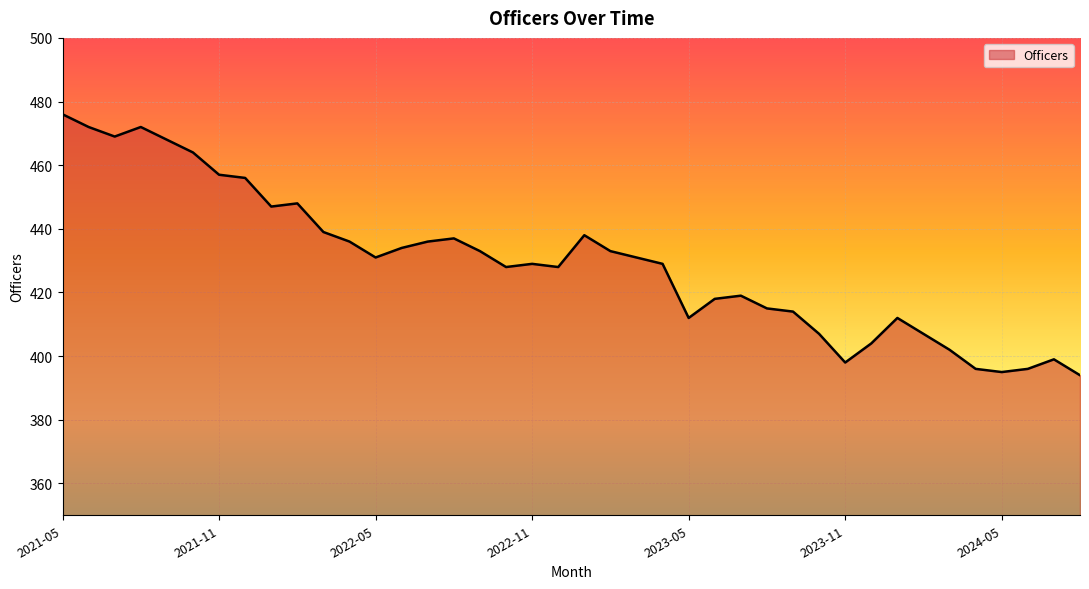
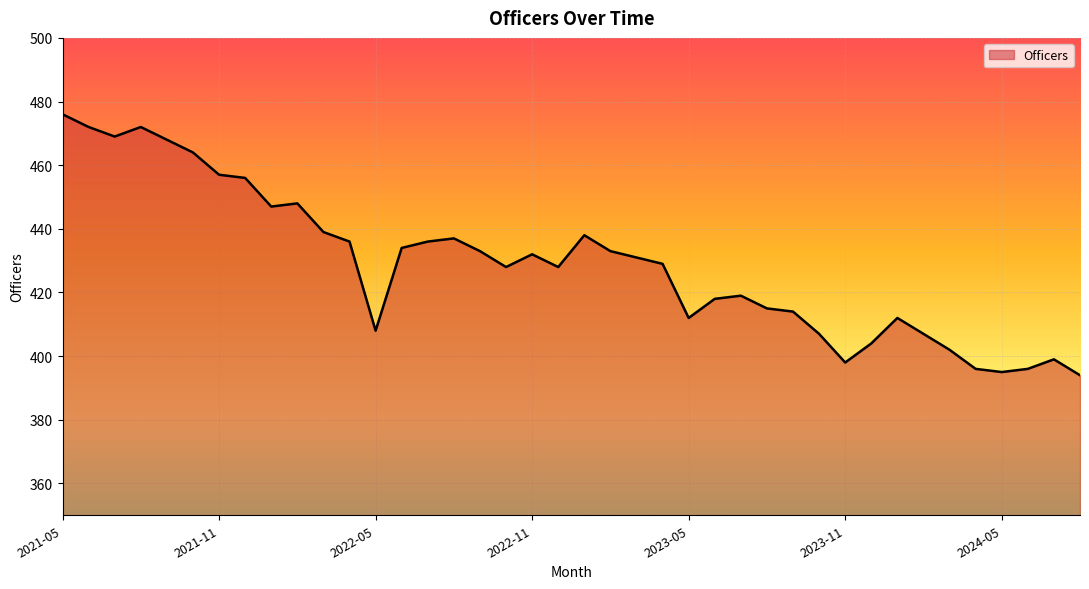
  {
    "2021-05": 476,
    "2021-11": 457,
-   "2022-05": 431,
-   "2022-11": 429,
+   "2022-05": 408,
+   "2022-11": 432,
    "2023-05": 412,
    "2023-11": 398,
    "2024-05": 395
  }
